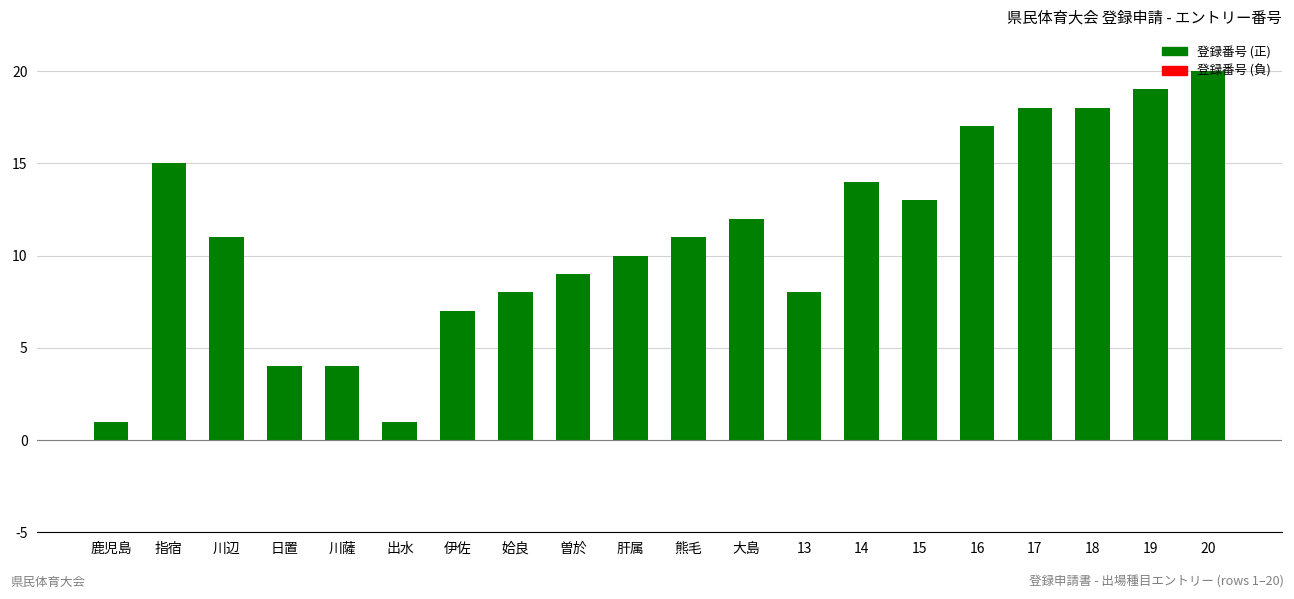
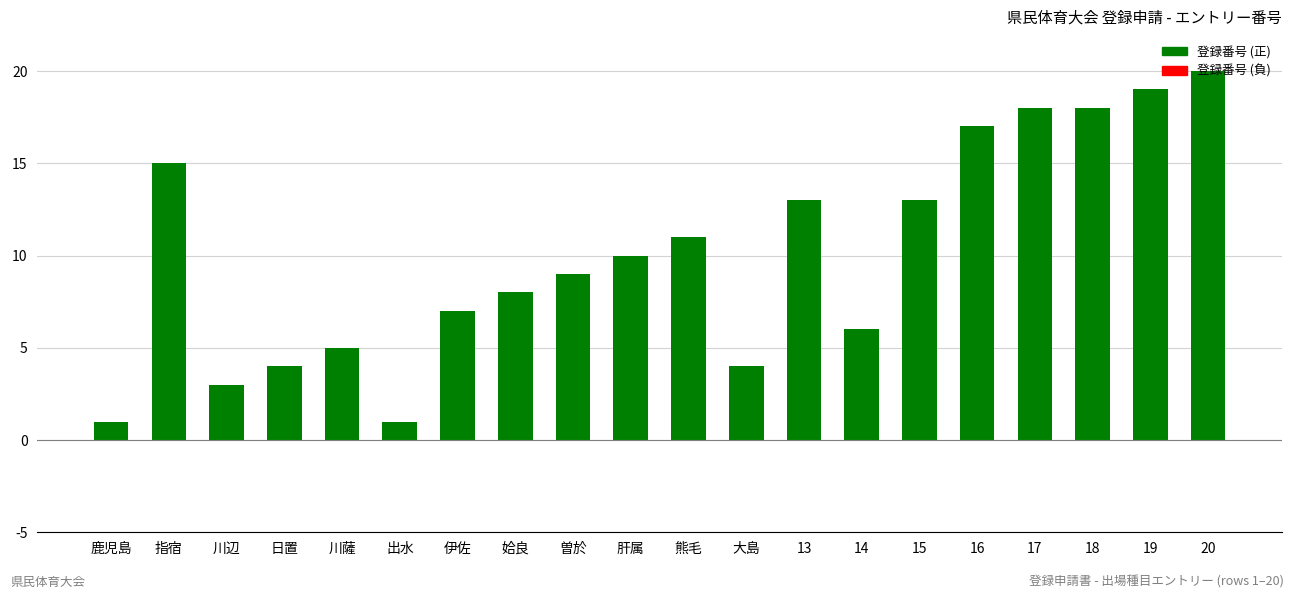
  {
    "鹿児島": 1,
    "指宿": 15,
-   "川辺": 11,
+   "川辺": 3,
    "日置": 4,
-   "川薩": 4,
+   "川薩": 5,
    "出水": 1,
    "伊佐": 7,
    "姶良": 8,
    "曽於": 9,
    "肝属": 10,
    "熊毛": 11,
-   "大島": 12,
-   "13": 8,
-   "14": 14,
+   "大島": 4,
+   "13": 13,
+   "14": 6,
    "15": 13,
    "16": 17,
    "17": 18,
    "18": 18,
    "19": 19,
    "20": 20
  }
